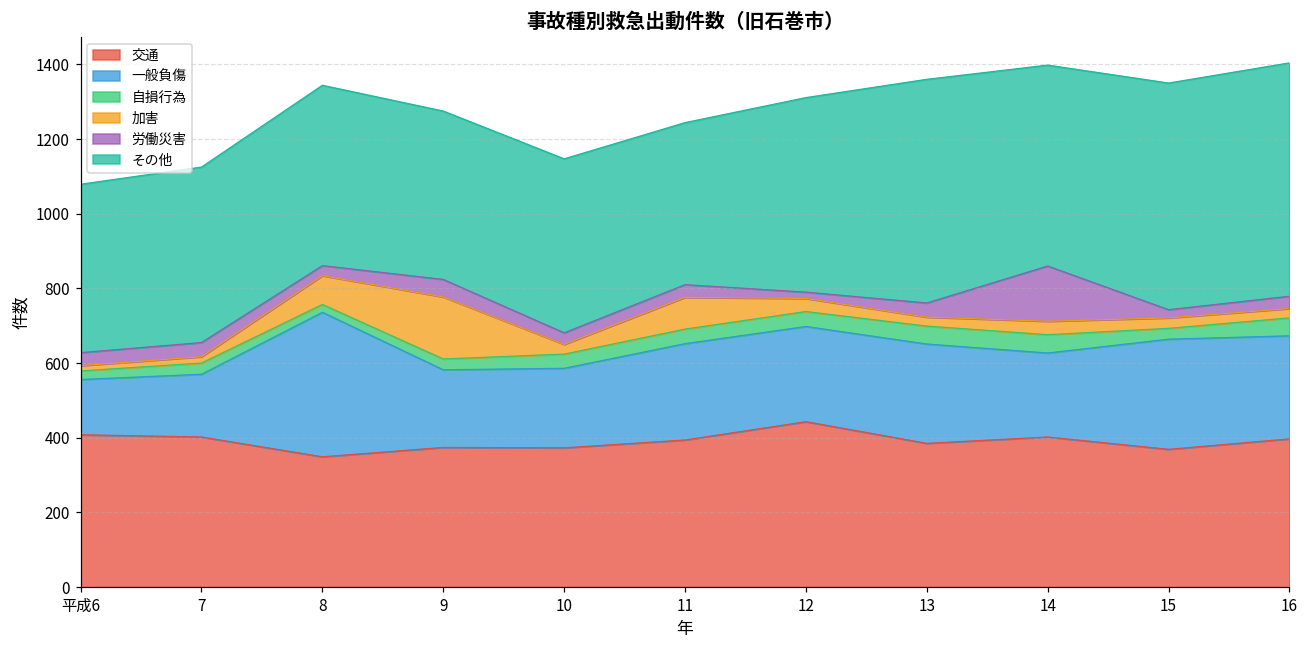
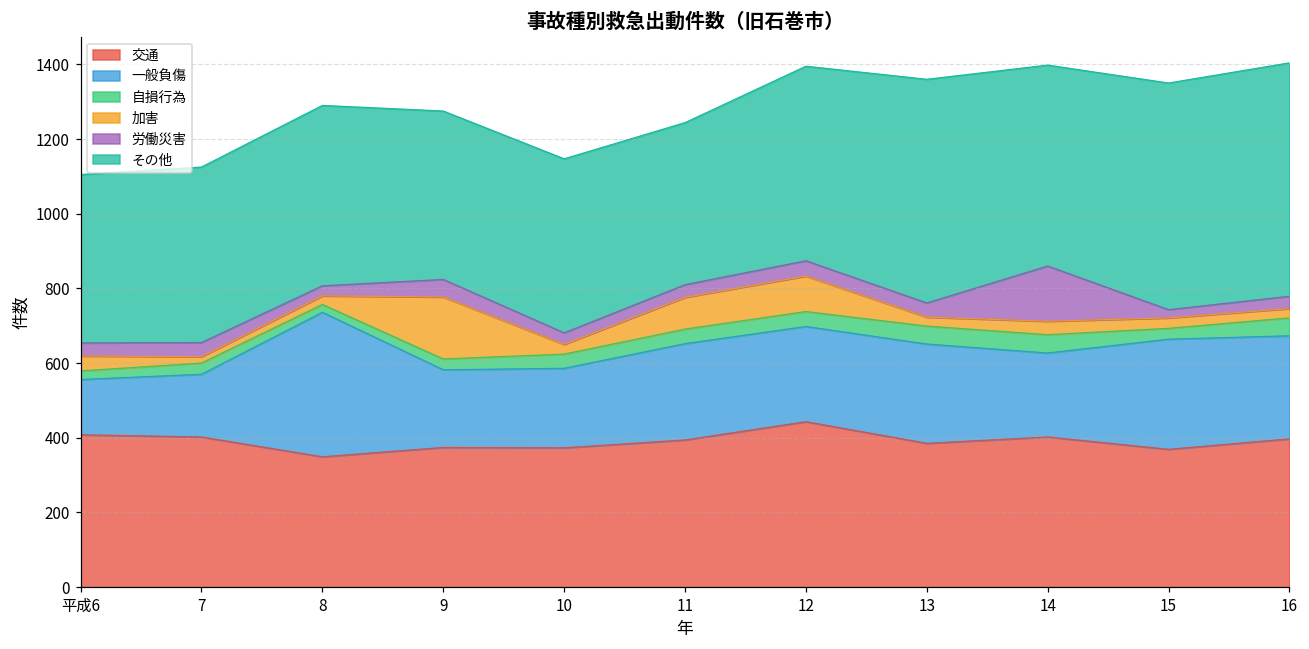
  {
    "交通": {
      "平成6": 410,
      "7": 400,
      "8": 350,
      "9": 370,
      "10": 370,
      "11": 390,
      "12": 440,
      "13": 390,
      "14": 400,
      "15": 370,
      "16": 400
    },
    "一般負傷": {
      "平成6": 150,
      "7": 170,
      "8": 390,
      "9": 210,
      "10": 210,
      "11": 260,
      "12": 260,
      "13": 270,
      "14": 230,
      "15": 300,
      "16": 280
    },
    "加害": {
-     "平成6": 10,
+     "平成6": 40,
      "7": 20,
-     "8": 80,
+     "8": 20,
      "9": 170,
      "10": 30,
      "11": 90,
-     "12": 40,
+     "12": 100,
      "13": 20,
      "14": 40,
      "15": 30,
      "16": 30
    },
    "労働災害": {
      "平成6": 40,
      "7": 40,
      "8": 30,
      "9": 50,
      "10": 30,
      "11": 30,
-     "12": 20,
+     "12": 40,
      "13": 40,
      "14": 150,
      "15": 20,
      "16": 30
    }
  }
